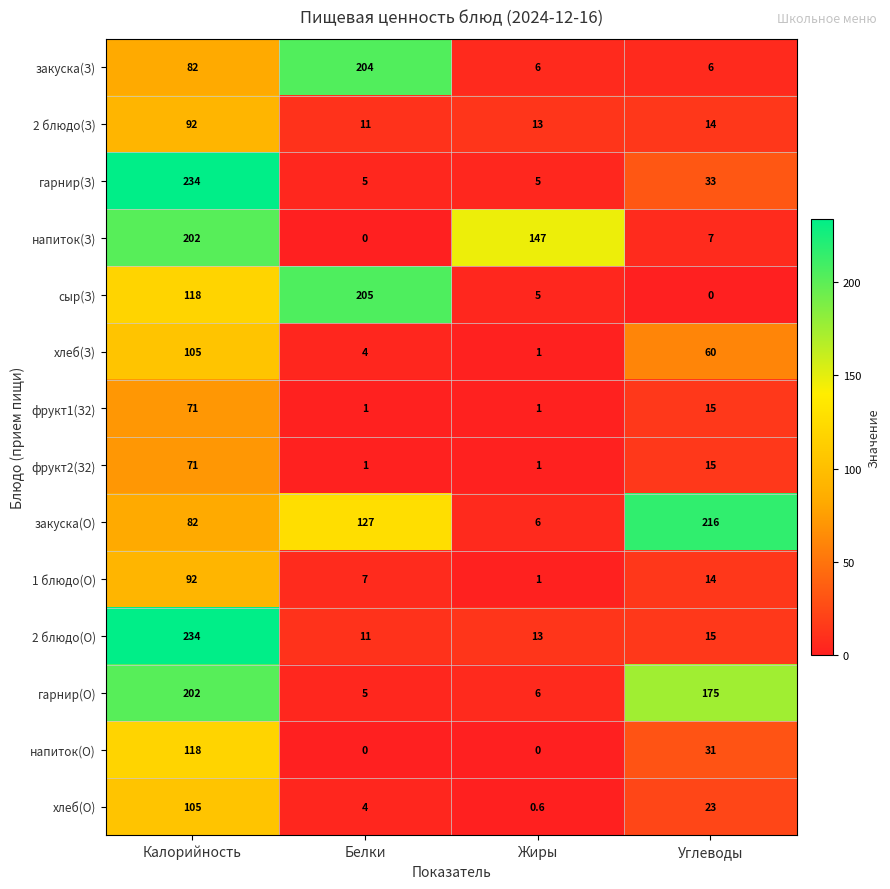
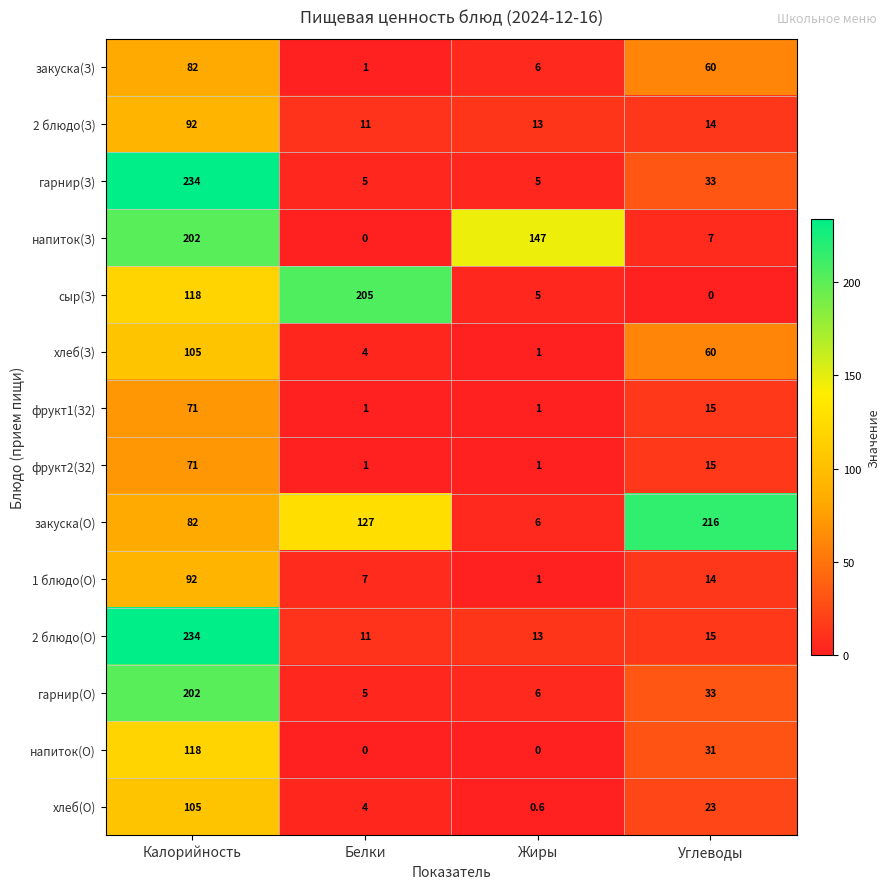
  {
    "закуска(З)": {
      "Калорийность": 82,
-     "Белки": 204,
+     "Белки": 1,
      "Жиры": 6,
-     "Углеводы": 6
+     "Углеводы": 60
    },
    "2 блюдо(З)": {
      "Калорийность": 92,
      "Белки": 11,
      "Жиры": 13,
      "Углеводы": 14
    },
    "гарнир(З)": {
      "Калорийность": 234,
      "Белки": 5,
      "Жиры": 5,
      "Углеводы": 33
    },
    "напиток(З)": {
      "Калорийность": 202,
      "Белки": 0,
      "Жиры": 147,
      "Углеводы": 7
    },
    "сыр(З)": {
      "Калорийность": 118,
      "Белки": 205,
      "Жиры": 5,
      "Углеводы": 0
    },
    "хлеб(З)": {
      "Калорийность": 105,
      "Белки": 4,
      "Жиры": 1,
      "Углеводы": 60
    },
    "фрукт1(З2)": {
      "Калорийность": 71,
      "Белки": 1,
      "Жиры": 1,
      "Углеводы": 15
    },
    "фрукт2(З2)": {
      "Калорийность": 71,
      "Белки": 1,
      "Жиры": 1,
      "Углеводы": 15
    },
    "закуска(О)": {
      "Калорийность": 82,
      "Белки": 127,
      "Жиры": 6,
      "Углеводы": 216
    },
    "1 блюдо(О)": {
      "Калорийность": 92,
      "Белки": 7,
      "Жиры": 1,
      "Углеводы": 14
    },
    "2 блюдо(О)": {
      "Калорийность": 234,
      "Белки": 11,
      "Жиры": 13,
      "Углеводы": 15
    },
    "гарнир(О)": {
      "Калорийность": 202,
      "Белки": 5,
      "Жиры": 6,
-     "Углеводы": 175
+     "Углеводы": 33
    },
    "напиток(О)": {
      "Калорийность": 118,
      "Белки": 0,
      "Жиры": 0,
      "Углеводы": 31
    },
    "хлеб(О)": {
      "Калорийность": 105,
      "Белки": 4,
      "Жиры": 0.6,
      "Углеводы": 23
    }
  }
